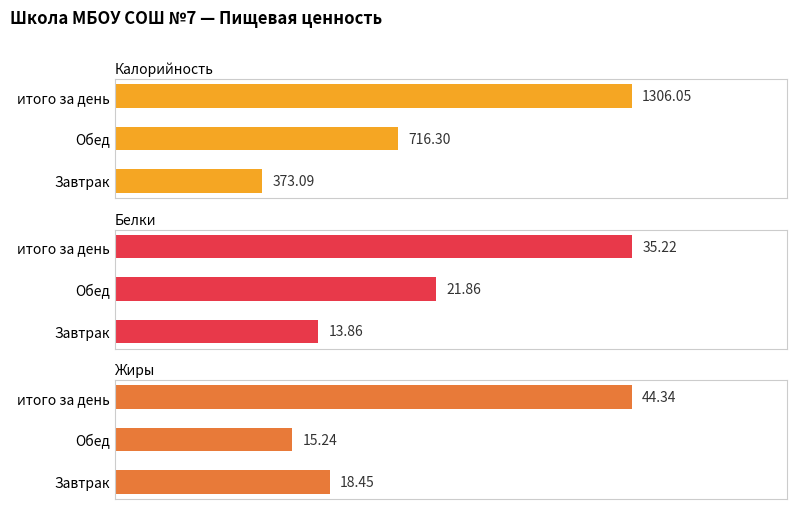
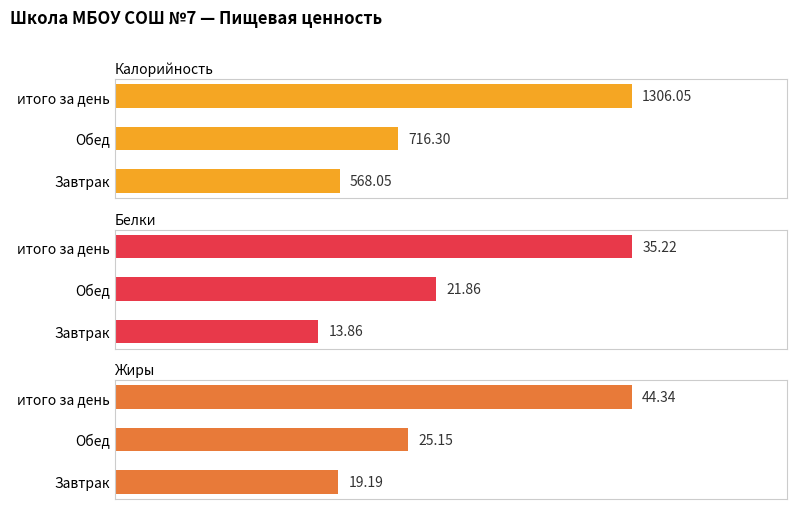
  {
    "Калорийность": {
      "итого за день": 1306.05,
      "Обед": 716.30,
-     "Завтрак": 373.09
+     "Завтрак": 568.05
    },
    "Белки": {
      "итого за день": 35.22,
      "Обед": 21.86,
      "Завтрак": 13.86
    },
    "Жиры": {
      "итого за день": 44.34,
-     "Обед": 15.24,
-     "Завтрак": 18.45
+     "Обед": 25.15,
+     "Завтрак": 19.19
    }
  }
